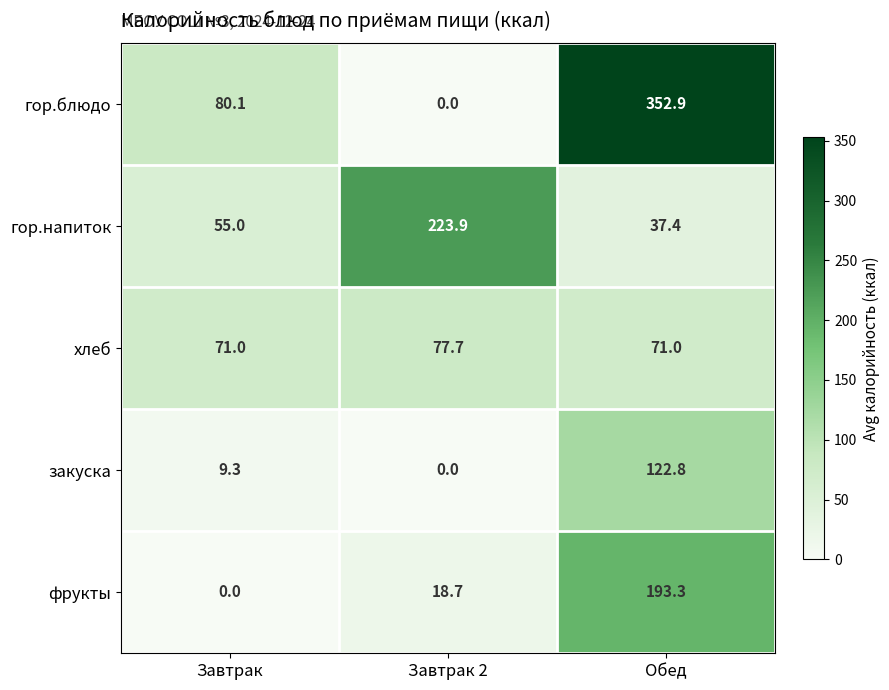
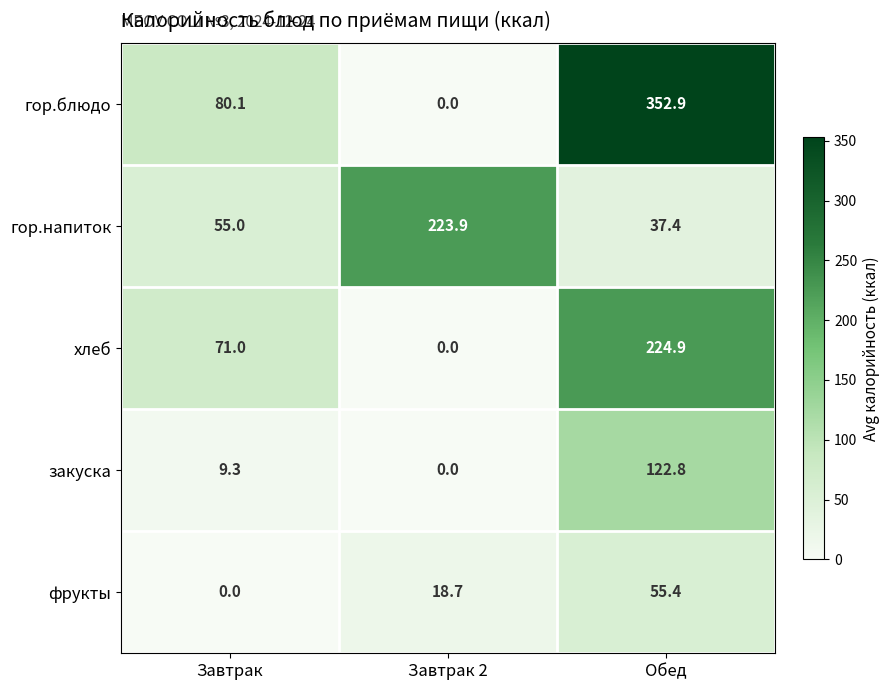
  {
    "гор.блюдо": {
      "Завтрак": 80.1,
      "Завтрак 2": 0.0,
      "Обед": 352.9
    },
    "гор.напиток": {
      "Завтрак": 55.0,
      "Завтрак 2": 223.9,
      "Обед": 37.4
    },
    "хлеб": {
      "Завтрак": 71.0,
-     "Завтрак 2": 77.7,
-     "Обед": 71.0
+     "Завтрак 2": 0.0,
+     "Обед": 224.9
    },
    "закуска": {
      "Завтрак": 9.3,
      "Завтрак 2": 0.0,
      "Обед": 122.8
    },
    "фрукты": {
      "Завтрак": 0.0,
      "Завтрак 2": 18.7,
-     "Обед": 193.3
+     "Обед": 55.4
    }
  }
